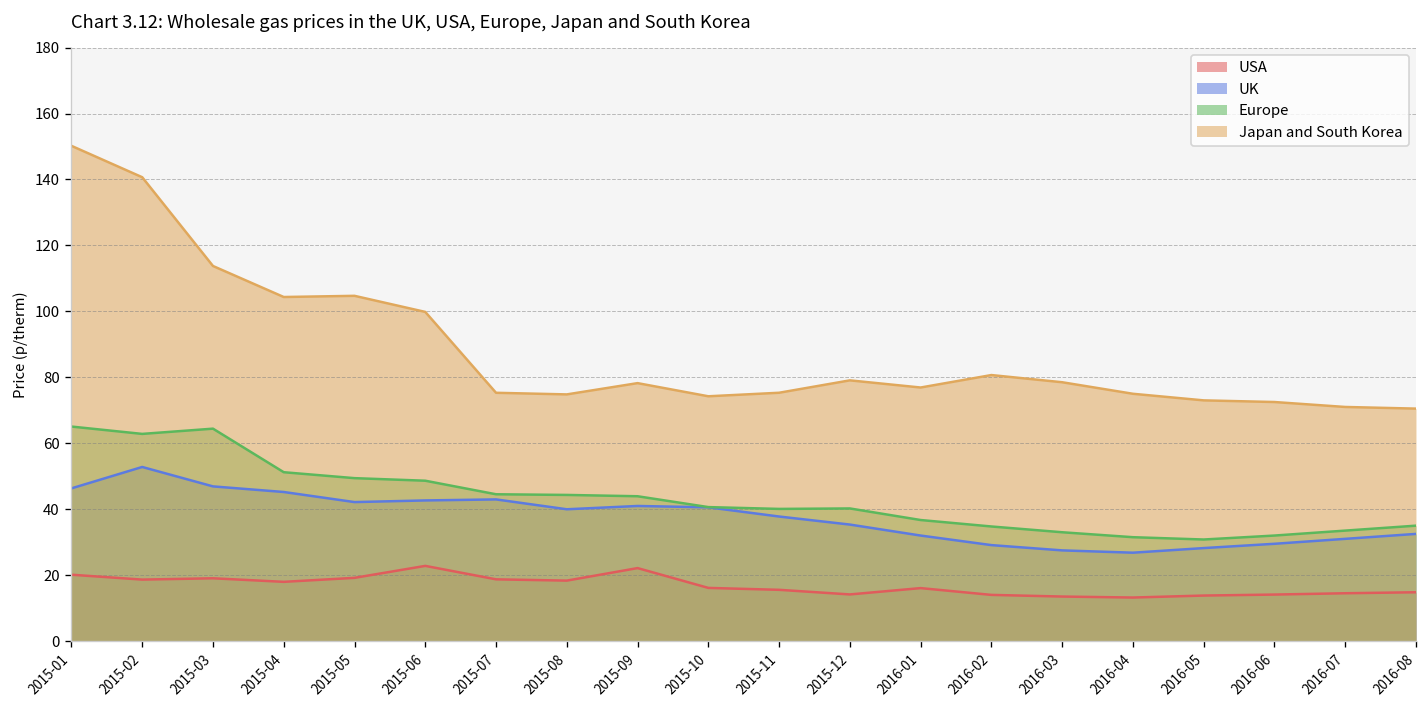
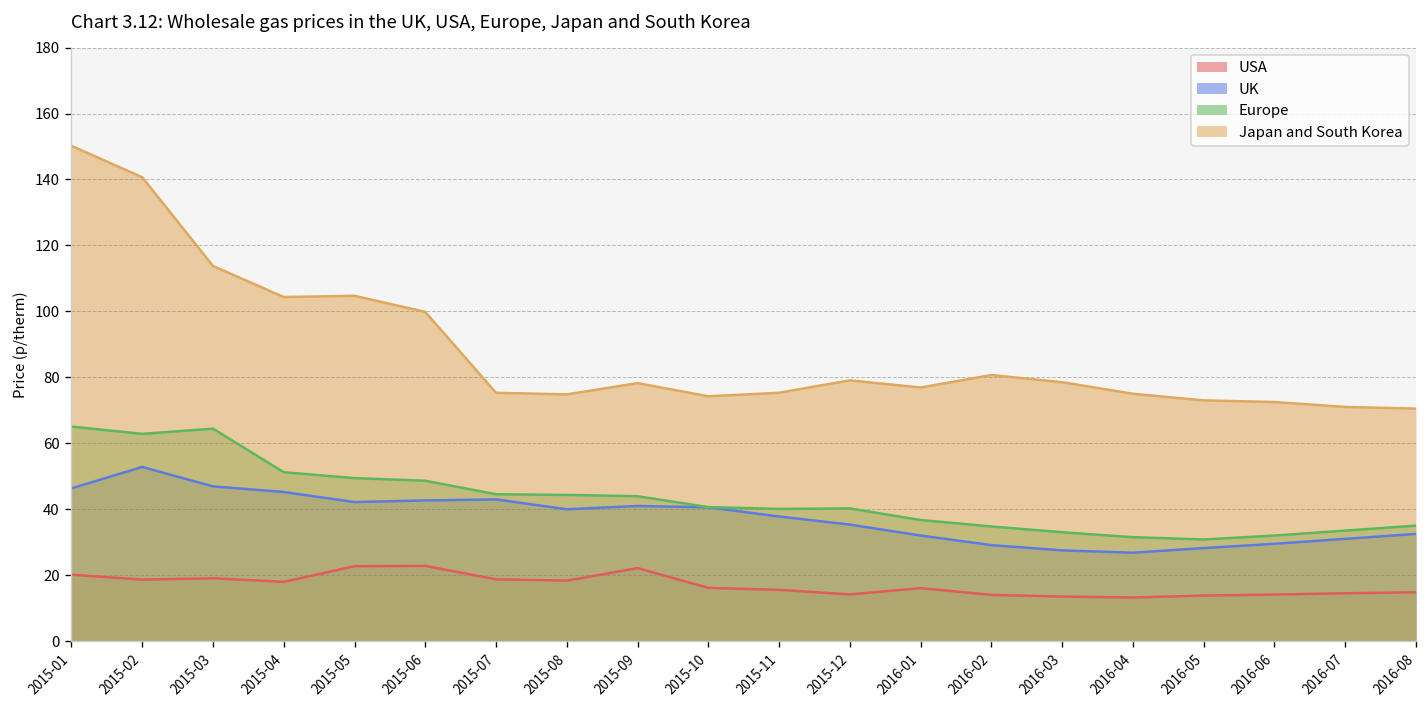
  {
    "USA": {
      "2015-01": 20,
      "2015-02": 19,
      "2015-03": 19,
      "2015-04": 18,
-     "2015-05": 19,
+     "2015-05": 23,
      "2015-06": 23,
      "2015-07": 19,
      "2015-08": 18,
      "2015-09": 22,
      "2015-10": 16,
      "2015-11": 16,
      "2015-12": 14,
      "2016-01": 16,
      "2016-02": 14,
      "2016-03": 14,
      "2016-04": 13,
      "2016-05": 14,
      "2016-06": 14,
      "2016-07": 15,
      "2016-08": 15
    },
    "UK": {
      "2015-01": 46,
      "2015-02": 53,
      "2015-03": 47,
      "2015-04": 45,
      "2015-05": 42,
      "2015-06": 43,
      "2015-07": 43,
      "2015-08": 40,
      "2015-09": 41,
      "2015-11": 38,
      "2015-12": 35,
      "2016-01": 32,
      "2016-02": 29,
      "2016-03": 28,
      "2016-04": 27,
      "2016-05": 28,
      "2016-06": 30,
      "2016-07": 31,
      "2016-08": 33
    },
    "Europe": {
      "2015-01": 65,
      "2015-02": 63,
      "2015-03": 64,
      "2015-04": 51,
      "2015-05": 49,
      "2015-06": 49,
      "2015-07": 45,
      "2015-08": 44,
      "2015-09": 44,
      "2015-11": 40,
      "2015-12": 40,
      "2016-01": 37,
      "2016-02": 35,
      "2016-03": 33,
      "2016-04": 32,
      "2016-05": 31,
      "2016-06": 32,
      "2016-07": 34,
      "2016-08": 35
    },
    "Japan and South Korea": {
      "2015-01": 150,
      "2015-02": 141,
      "2015-03": 114,
      "2015-04": 104,
      "2015-05": 105,
      "2015-06": 100,
      "2015-07": 75,
      "2015-08": 75,
      "2015-09": 78,
      "2015-10": 74,
      "2015-11": 75,
      "2015-12": 79,
      "2016-01": 77,
      "2016-02": 81,
      "2016-03": 79,
      "2016-04": 75,
      "2016-05": 73,
      "2016-06": 73,
      "2016-07": 71,
      "2016-08": 71
    }
  }
